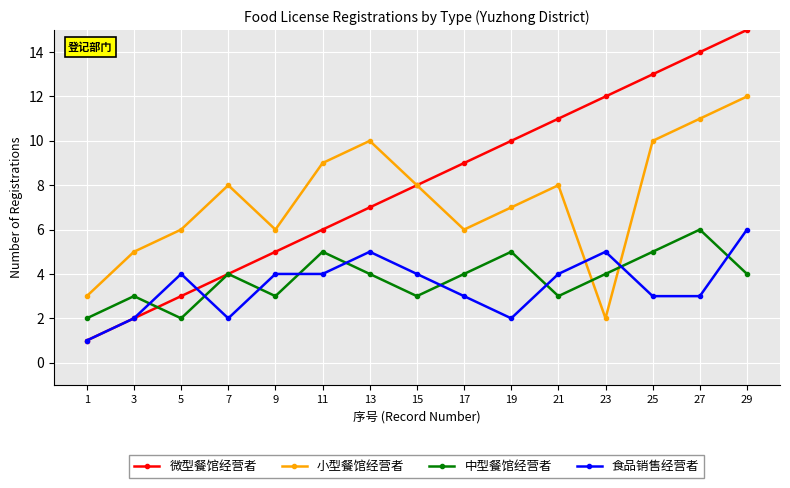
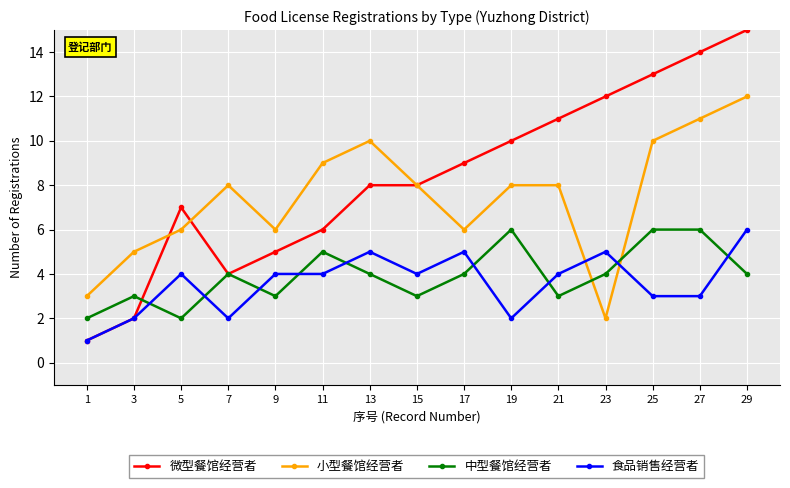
  {
    "微型餐馆经营者": {
-     "5": 3,
+     "5": 7,
      "9": 5,
      "11": 6,
-     "13": 7,
+     "13": 8,
      "17": 9,
      "19": 10,
      "21": 11,
      "23": 12,
      "25": 13,
      "27": 14,
      "29": 15
    },
    "小型餐馆经营者": {
      "1": 3,
      "3": 5,
      "5": 6,
      "7": 8,
      "9": 6,
      "11": 9,
      "13": 10,
      "17": 6,
-     "19": 7,
+     "19": 8,
      "21": 8,
      "23": 2,
      "25": 10,
      "27": 11,
      "29": 12
    },
    "中型餐馆经营者": {
      "1": 2,
      "3": 3,
      "5": 2,
      "9": 3,
      "11": 5,
      "13": 4,
      "15": 3,
      "17": 4,
-     "19": 5,
+     "19": 6,
      "21": 3,
      "23": 4,
-     "25": 5,
+     "25": 6,
      "27": 6,
      "29": 4
    },
    "食品销售经营者": {
      "5": 4,
      "7": 2,
      "9": 4,
      "11": 4,
      "13": 5,
      "15": 4,
-     "17": 3,
+     "17": 5,
      "19": 2,
      "21": 4,
      "23": 5,
      "25": 3,
      "27": 3,
      "29": 6
    }
  }
